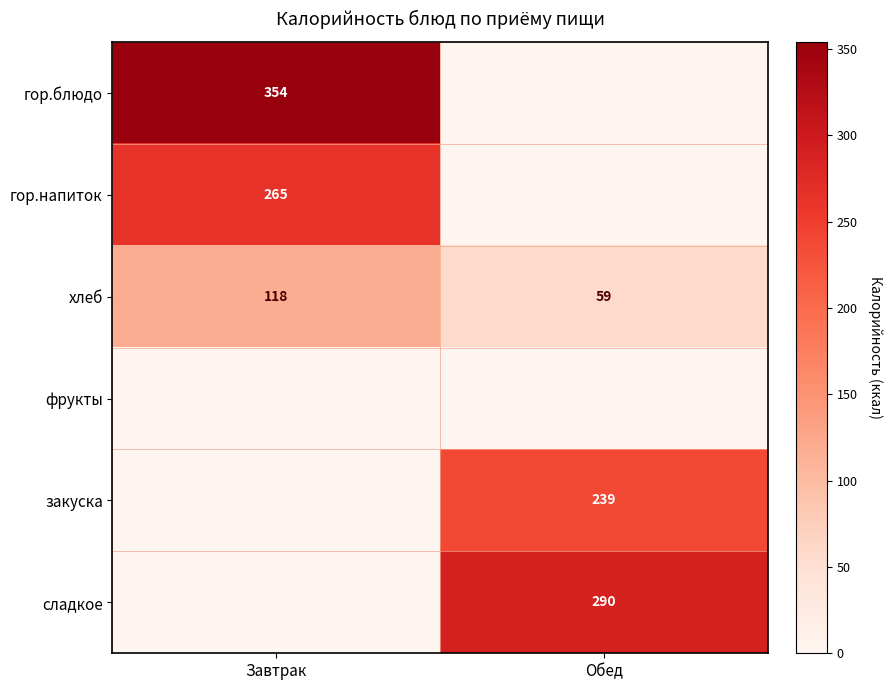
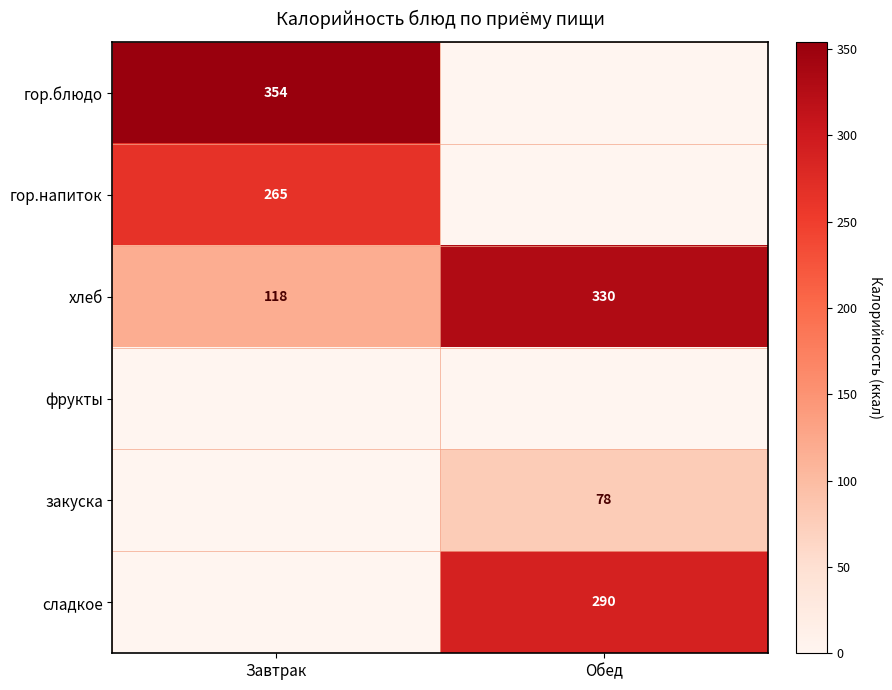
  {
    "гор.блюдо": {
      "Завтрак": 354
    },
    "гор.напиток": {
      "Завтрак": 265
    },
    "хлеб": {
      "Завтрак": 118,
-     "Обед": 59
+     "Обед": 330
    },
    "закуска": {
-     "Обед": 239
+     "Обед": 78
    },
    "сладкое": {
      "Обед": 290
    }
  }
